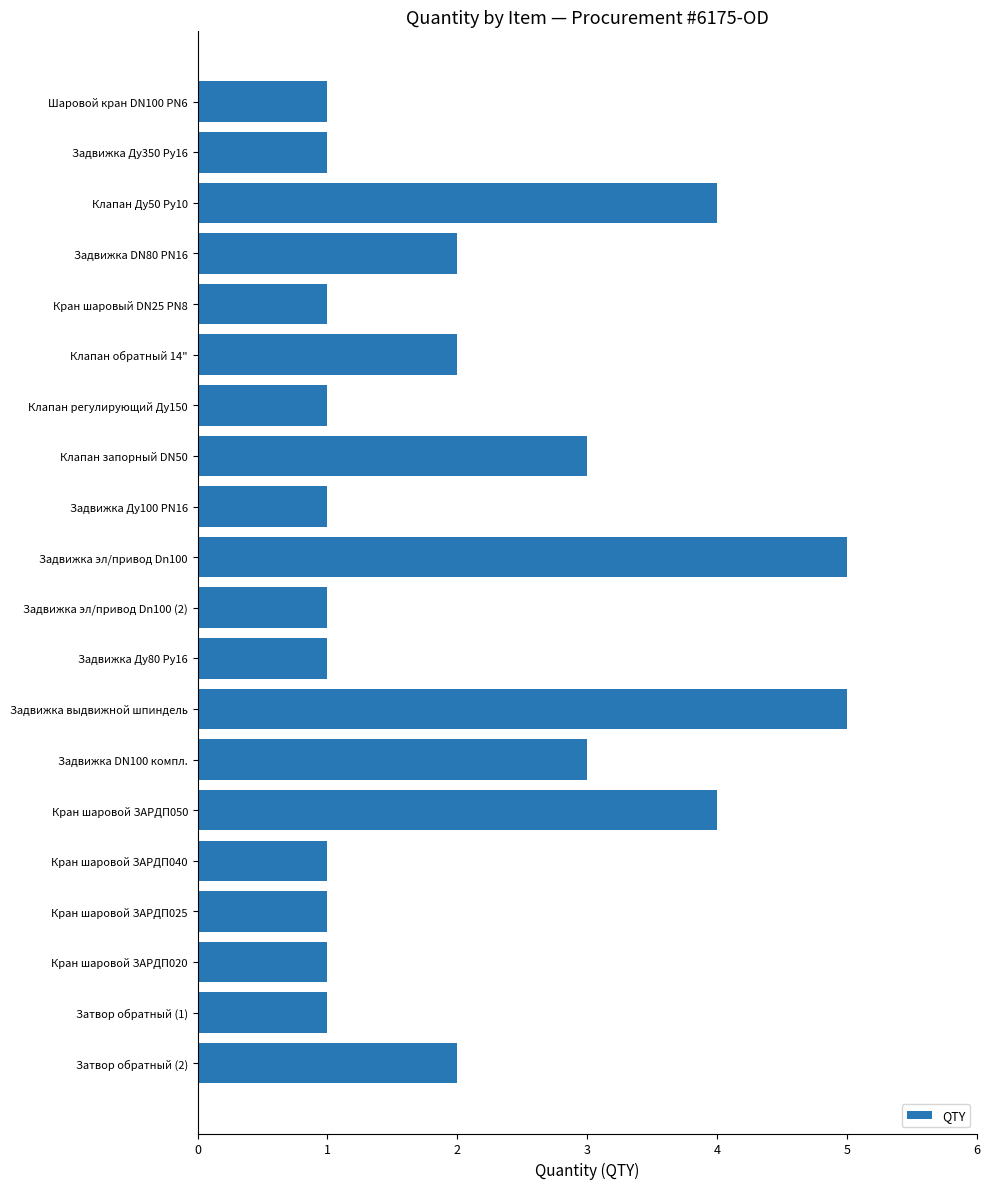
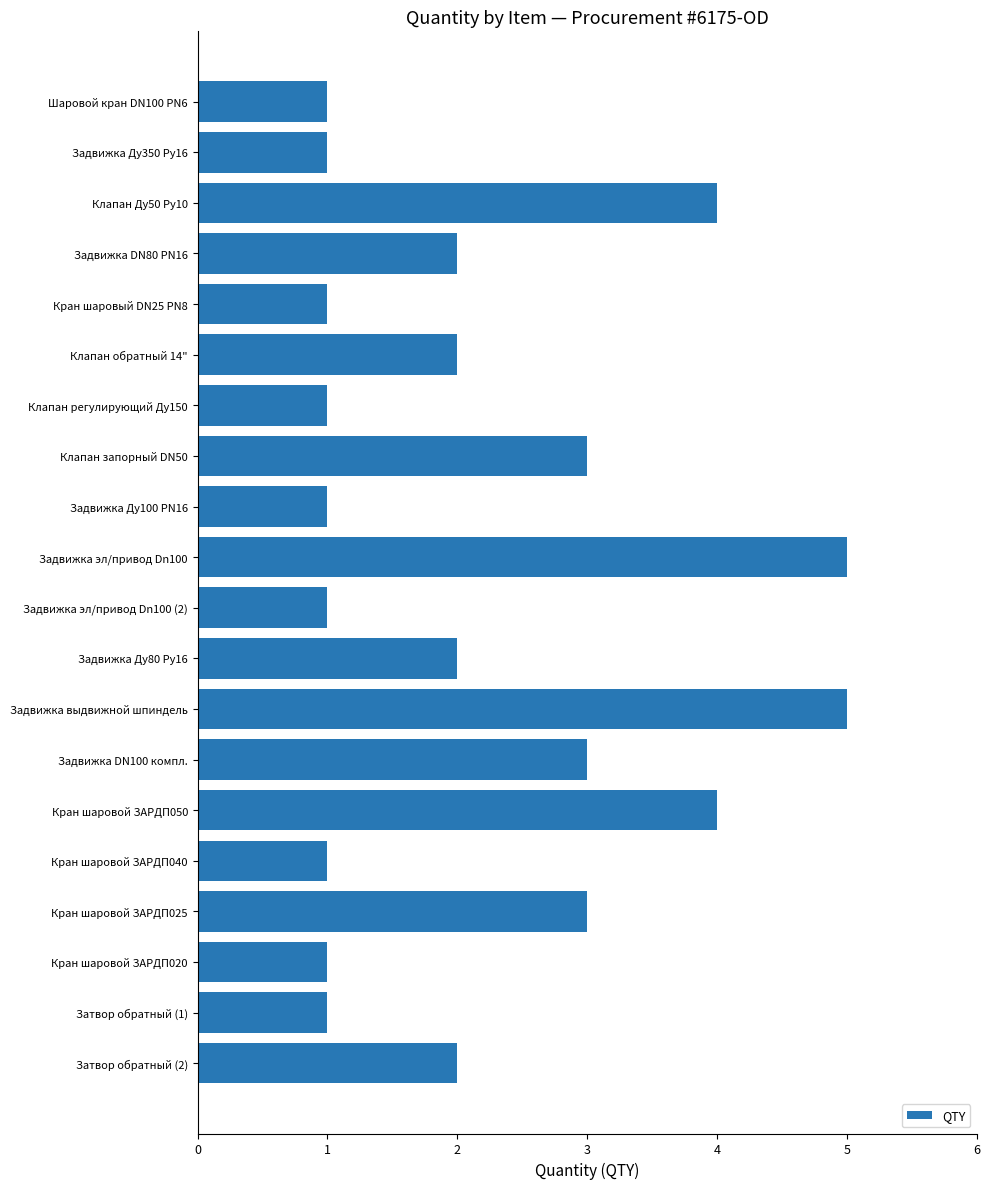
  {
    "Шаровой кран DN100 PN6": 1,
    "Задвижка Ду350 Ру16": 1,
    "Клапан Ду50 Ру10": 4,
    "Задвижка DN80 PN16": 2,
    "Кран шаровый DN25 PN8": 1,
    "Клапан обратный 14\"": 2,
    "Клапан регулирующий Ду150": 1,
    "Клапан запорный DN50": 3,
    "Задвижка Ду100 PN16": 1,
    "Задвижка эл/привод Dn100": 5,
    "Задвижка эл/привод Dn100 (2)": 1,
-   "Задвижка Ду80 Ру16": 1,
+   "Задвижка Ду80 Ру16": 2,
    "Задвижка выдвижной шпиндель": 5,
    "Задвижка DN100 компл.": 3,
    "Кран шаровой ЗАРДП050": 4,
    "Кран шаровой ЗАРДП040": 1,
-   "Кран шаровой ЗАРДП025": 1,
+   "Кран шаровой ЗАРДП025": 3,
    "Кран шаровой ЗАРДП020": 1,
    "Затвор обратный (1)": 1,
    "Затвор обратный (2)": 2
  }
